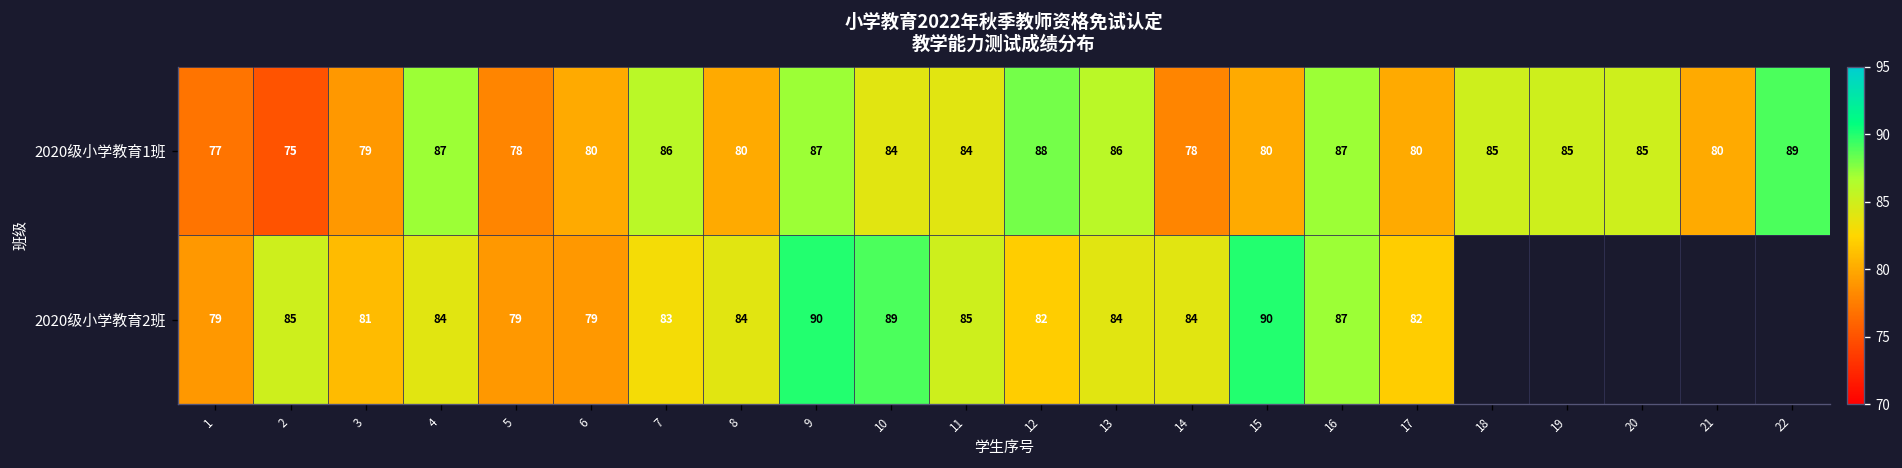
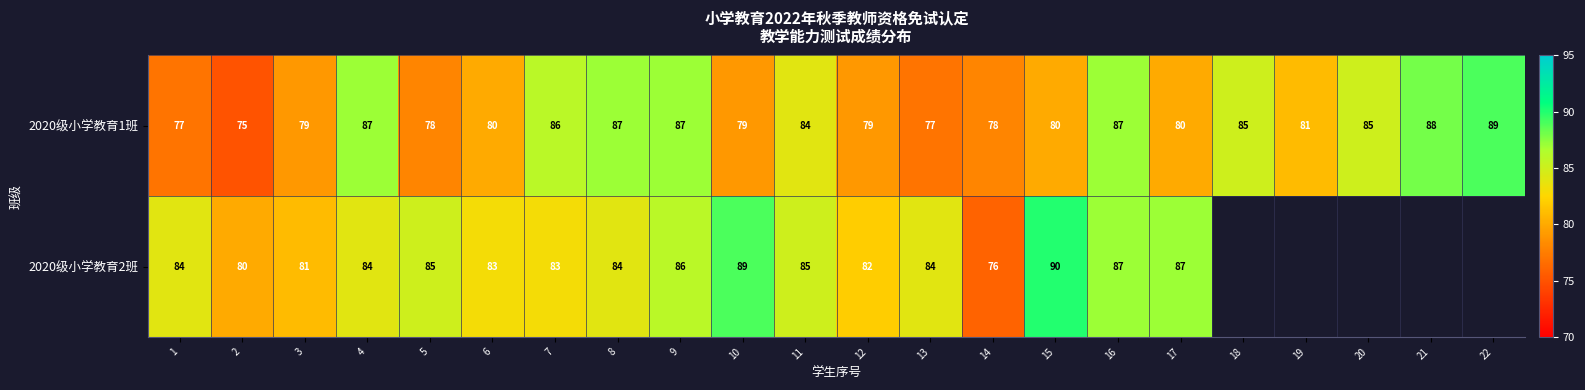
  {
    "2020级小学教育1班": {
      "1": 77,
      "2": 75,
      "3": 79,
      "4": 87,
      "5": 78,
      "6": 80,
      "7": 86,
-     "8": 80,
+     "8": 87,
      "9": 87,
-     "10": 84,
+     "10": 79,
      "11": 84,
-     "12": 88,
-     "13": 86,
+     "12": 79,
+     "13": 77,
      "14": 78,
      "15": 80,
      "16": 87,
      "17": 80,
      "18": 85,
-     "19": 85,
+     "19": 81,
      "20": 85,
-     "21": 80,
+     "21": 88,
      "22": 89
    },
    "2020级小学教育2班": {
-     "1": 79,
-     "2": 85,
+     "1": 84,
+     "2": 80,
      "3": 81,
      "4": 84,
-     "5": 79,
-     "6": 79,
+     "5": 85,
+     "6": 83,
      "7": 83,
      "8": 84,
-     "9": 90,
+     "9": 86,
      "10": 89,
      "11": 85,
      "12": 82,
      "13": 84,
-     "14": 84,
+     "14": 76,
      "15": 90,
      "16": 87,
-     "17": 82
+     "17": 87
    }
  }
